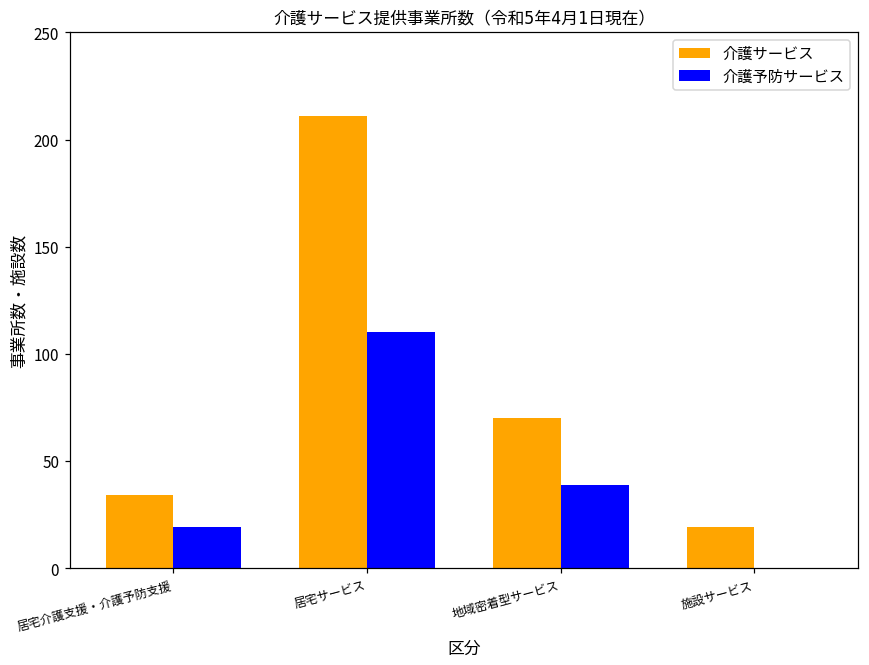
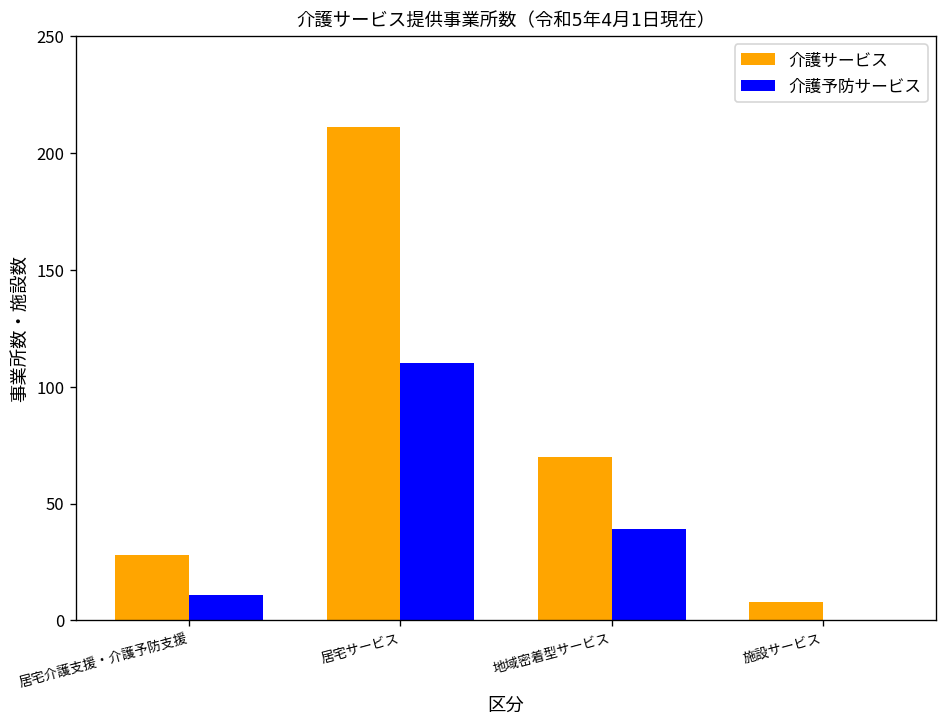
  {
    "介護サービス": {
-     "居宅介護支援・介護予防支援": 34,
+     "居宅介護支援・介護予防支援": 28,
      "居宅サービス": 211,
      "地域密着型サービス": 70,
-     "施設サービス": 19
+     "施設サービス": 8
    },
    "介護予防サービス": {
-     "居宅介護支援・介護予防支援": 19,
+     "居宅介護支援・介護予防支援": 11,
      "居宅サービス": 110,
      "地域密着型サービス": 39,
      "施設サービス": 0
    }
  }
